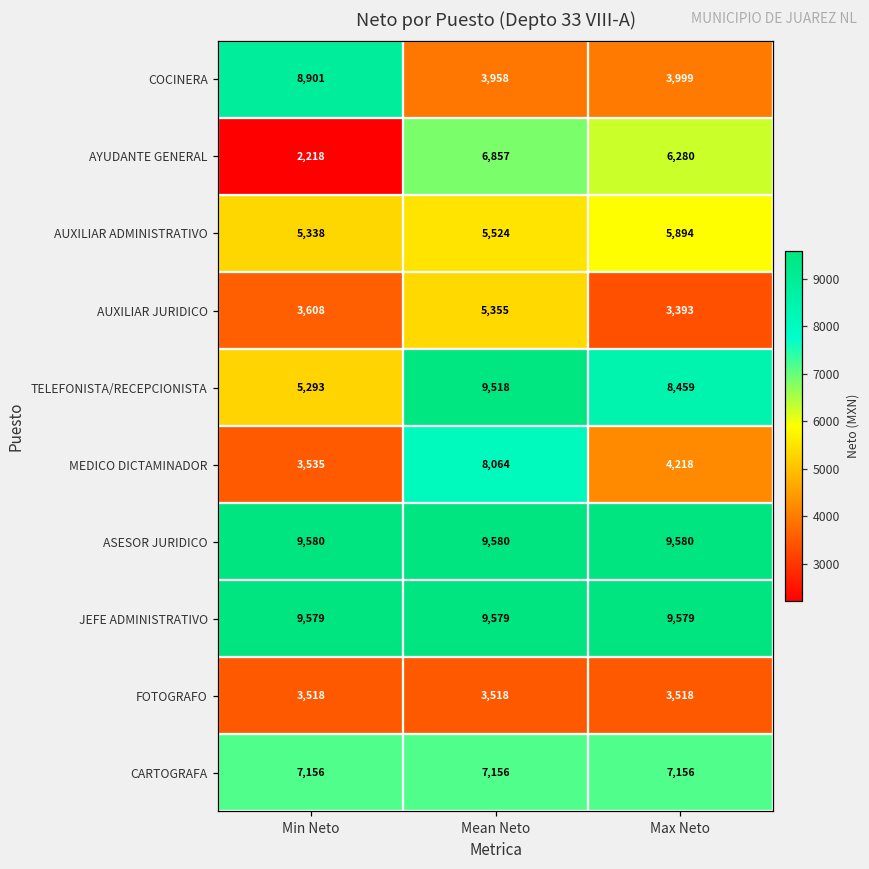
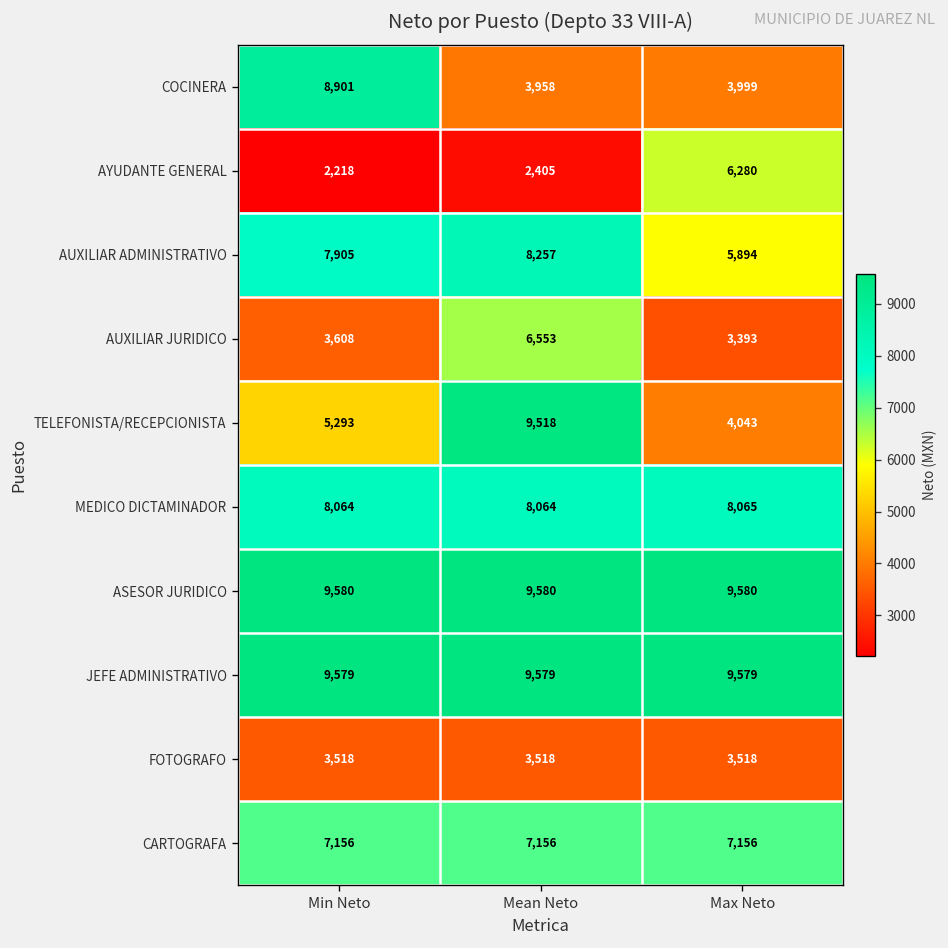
  {
    "COCINERA": {
      "Min Neto": "8,901",
      "Mean Neto": "3,958",
      "Max Neto": "3,999"
    },
    "AYUDANTE GENERAL": {
      "Min Neto": "2,218",
-     "Mean Neto": "6,857",
+     "Mean Neto": "2,405",
      "Max Neto": "6,280"
    },
    "AUXILIAR ADMINISTRATIVO": {
-     "Min Neto": "5,338",
-     "Mean Neto": "5,524",
+     "Min Neto": "7,905",
+     "Mean Neto": "8,257",
      "Max Neto": "5,894"
    },
    "AUXILIAR JURIDICO": {
      "Min Neto": "3,608",
-     "Mean Neto": "5,355",
+     "Mean Neto": "6,553",
      "Max Neto": "3,393"
    },
    "TELEFONISTA/RECEPCIONISTA": {
      "Min Neto": "5,293",
      "Mean Neto": "9,518",
-     "Max Neto": "8,459"
+     "Max Neto": "4,043"
    },
    "MEDICO DICTAMINADOR": {
-     "Min Neto": "3,535",
+     "Min Neto": "8,064",
      "Mean Neto": "8,064",
-     "Max Neto": "4,218"
+     "Max Neto": "8,065"
    },
    "ASESOR JURIDICO": {
      "Min Neto": "9,580",
      "Mean Neto": "9,580",
      "Max Neto": "9,580"
    },
    "JEFE ADMINISTRATIVO": {
      "Min Neto": "9,579",
      "Mean Neto": "9,579",
      "Max Neto": "9,579"
    },
    "FOTOGRAFO": {
      "Min Neto": "3,518",
      "Mean Neto": "3,518",
      "Max Neto": "3,518"
    },
    "CARTOGRAFA": {
      "Min Neto": "7,156",
      "Mean Neto": "7,156",
      "Max Neto": "7,156"
    }
  }
